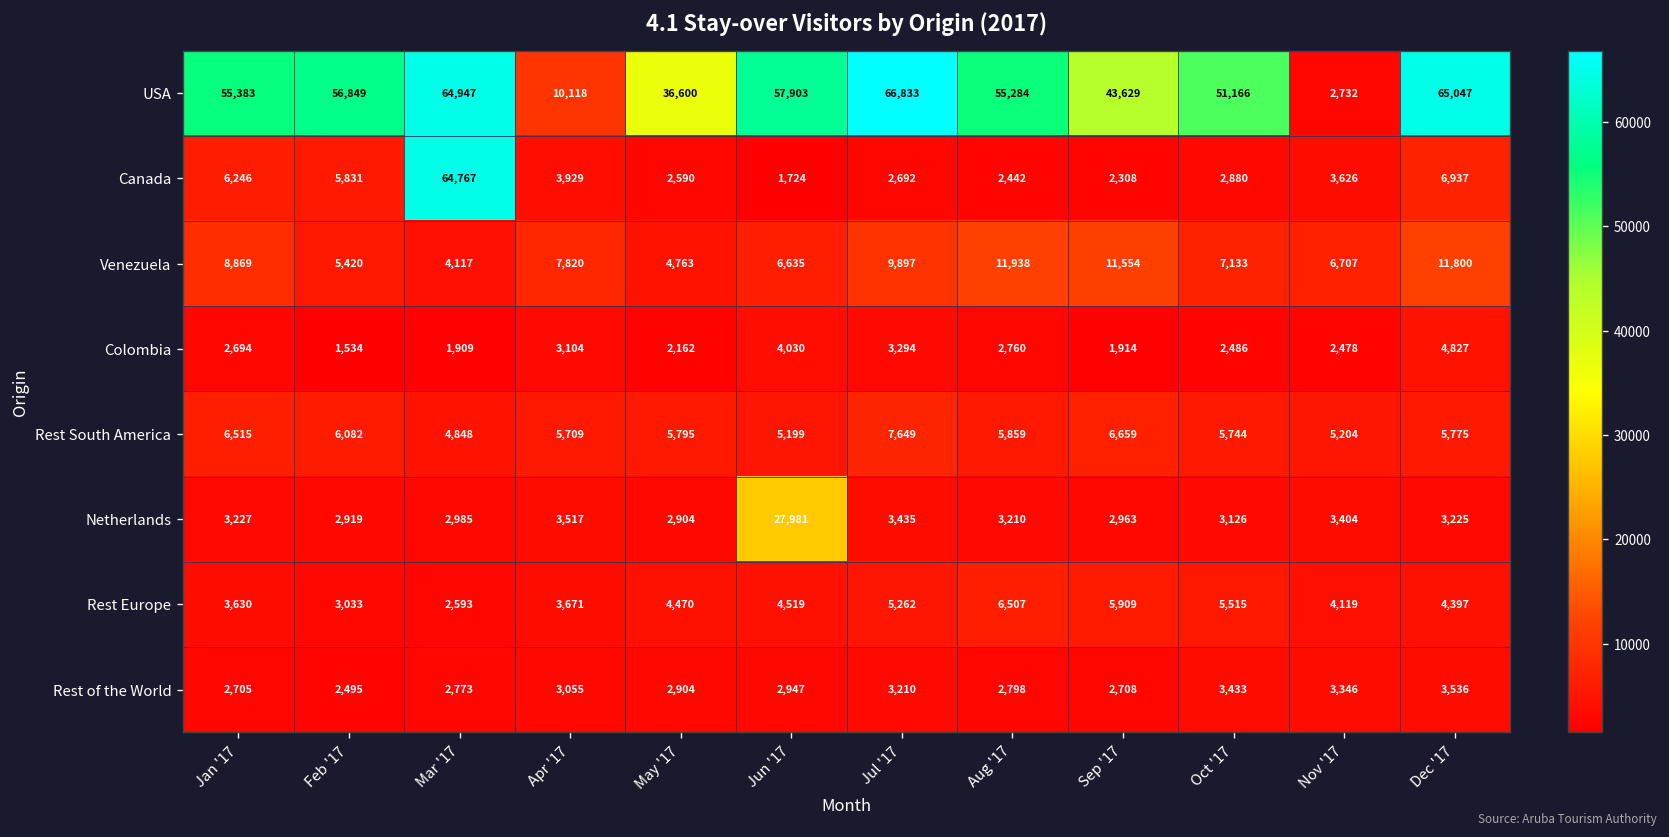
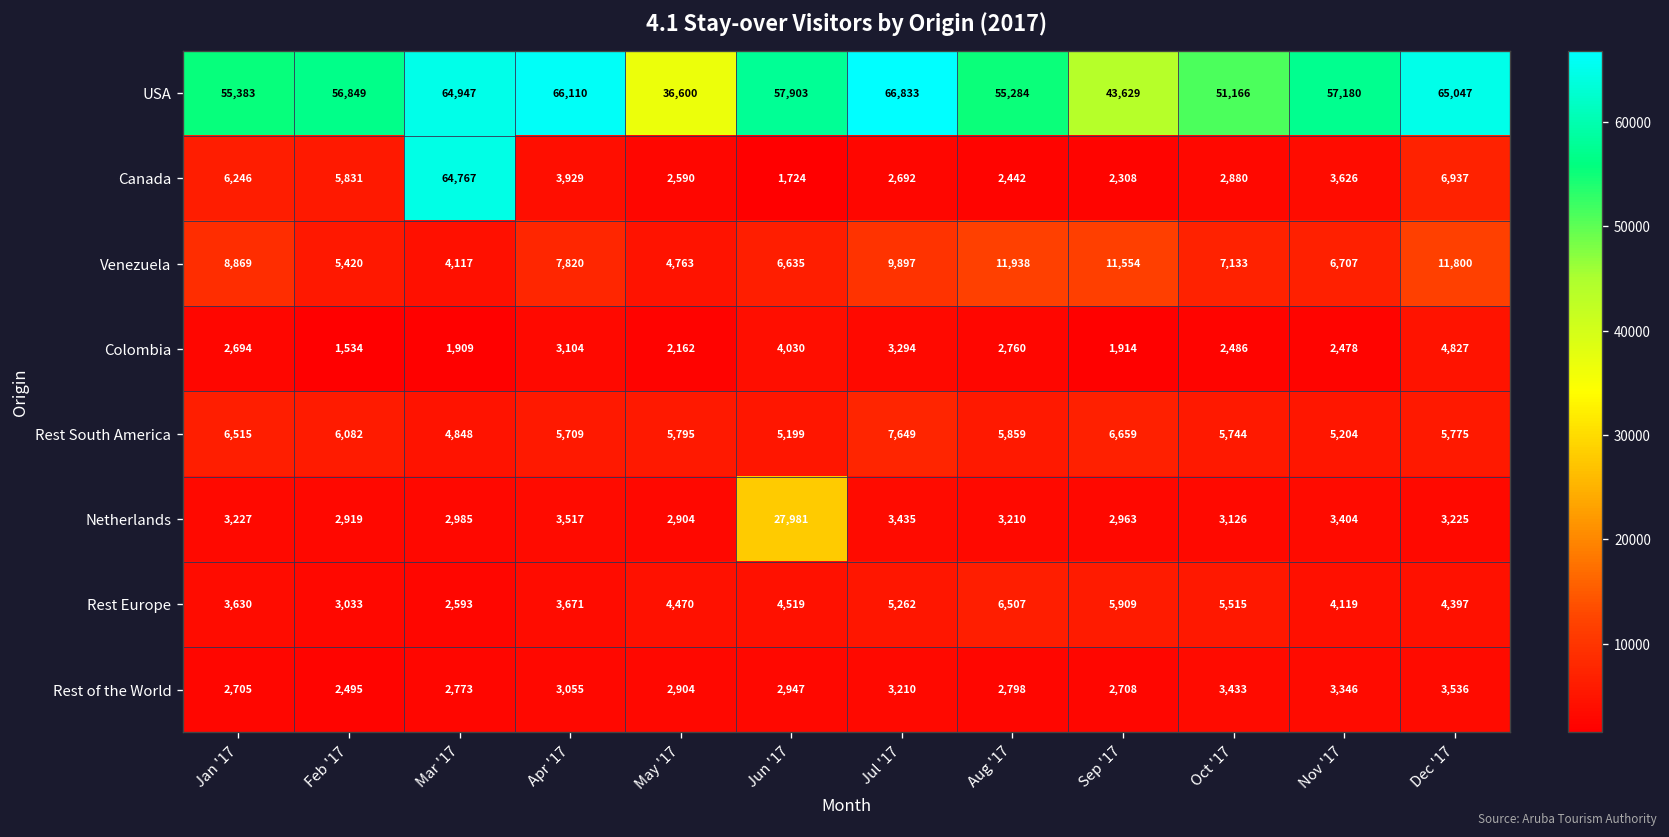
  {
    "USA": {
      "Jan '17": "55,383",
      "Feb '17": "56,849",
      "Mar '17": "64,947",
-     "Apr '17": "10,118",
+     "Apr '17": "66,110",
      "May '17": "36,600",
      "Jun '17": "57,903",
      "Jul '17": "66,833",
      "Aug '17": "55,284",
      "Sep '17": "43,629",
      "Oct '17": "51,166",
-     "Nov '17": "2,732",
+     "Nov '17": "57,180",
      "Dec '17": "65,047"
    },
    "Canada": {
      "Jan '17": "6,246",
      "Feb '17": "5,831",
      "Mar '17": "64,767",
      "Apr '17": "3,929",
      "May '17": "2,590",
      "Jun '17": "1,724",
      "Jul '17": "2,692",
      "Aug '17": "2,442",
      "Sep '17": "2,308",
      "Oct '17": "2,880",
      "Nov '17": "3,626",
      "Dec '17": "6,937"
    },
    "Venezuela": {
      "Jan '17": "8,869",
      "Feb '17": "5,420",
      "Mar '17": "4,117",
      "Apr '17": "7,820",
      "May '17": "4,763",
      "Jun '17": "6,635",
      "Jul '17": "9,897",
      "Aug '17": "11,938",
      "Sep '17": "11,554",
      "Oct '17": "7,133",
      "Nov '17": "6,707",
      "Dec '17": "11,800"
    },
    "Colombia": {
      "Jan '17": "2,694",
      "Feb '17": "1,534",
      "Mar '17": "1,909",
      "Apr '17": "3,104",
      "May '17": "2,162",
      "Jun '17": "4,030",
      "Jul '17": "3,294",
      "Aug '17": "2,760",
      "Sep '17": "1,914",
      "Oct '17": "2,486",
      "Nov '17": "2,478",
      "Dec '17": "4,827"
    },
    "Rest South America": {
      "Jan '17": "6,515",
      "Feb '17": "6,082",
      "Mar '17": "4,848",
      "Apr '17": "5,709",
      "May '17": "5,795",
      "Jun '17": "5,199",
      "Jul '17": "7,649",
      "Aug '17": "5,859",
      "Sep '17": "6,659",
      "Oct '17": "5,744",
      "Nov '17": "5,204",
      "Dec '17": "5,775"
    },
    "Netherlands": {
      "Jan '17": "3,227",
      "Feb '17": "2,919",
      "Mar '17": "2,985",
      "Apr '17": "3,517",
      "May '17": "2,904",
      "Jun '17": "27,981",
      "Jul '17": "3,435",
      "Aug '17": "3,210",
      "Sep '17": "2,963",
      "Oct '17": "3,126",
      "Nov '17": "3,404",
      "Dec '17": "3,225"
    },
    "Rest Europe": {
      "Jan '17": "3,630",
      "Feb '17": "3,033",
      "Mar '17": "2,593",
      "Apr '17": "3,671",
      "May '17": "4,470",
      "Jun '17": "4,519",
      "Jul '17": "5,262",
      "Aug '17": "6,507",
      "Sep '17": "5,909",
      "Oct '17": "5,515",
      "Nov '17": "4,119",
      "Dec '17": "4,397"
    },
    "Rest of the World": {
      "Jan '17": "2,705",
      "Feb '17": "2,495",
      "Mar '17": "2,773",
      "Apr '17": "3,055",
      "May '17": "2,904",
      "Jun '17": "2,947",
      "Jul '17": "3,210",
      "Aug '17": "2,798",
      "Sep '17": "2,708",
      "Oct '17": "3,433",
      "Nov '17": "3,346",
      "Dec '17": "3,536"
    }
  }
